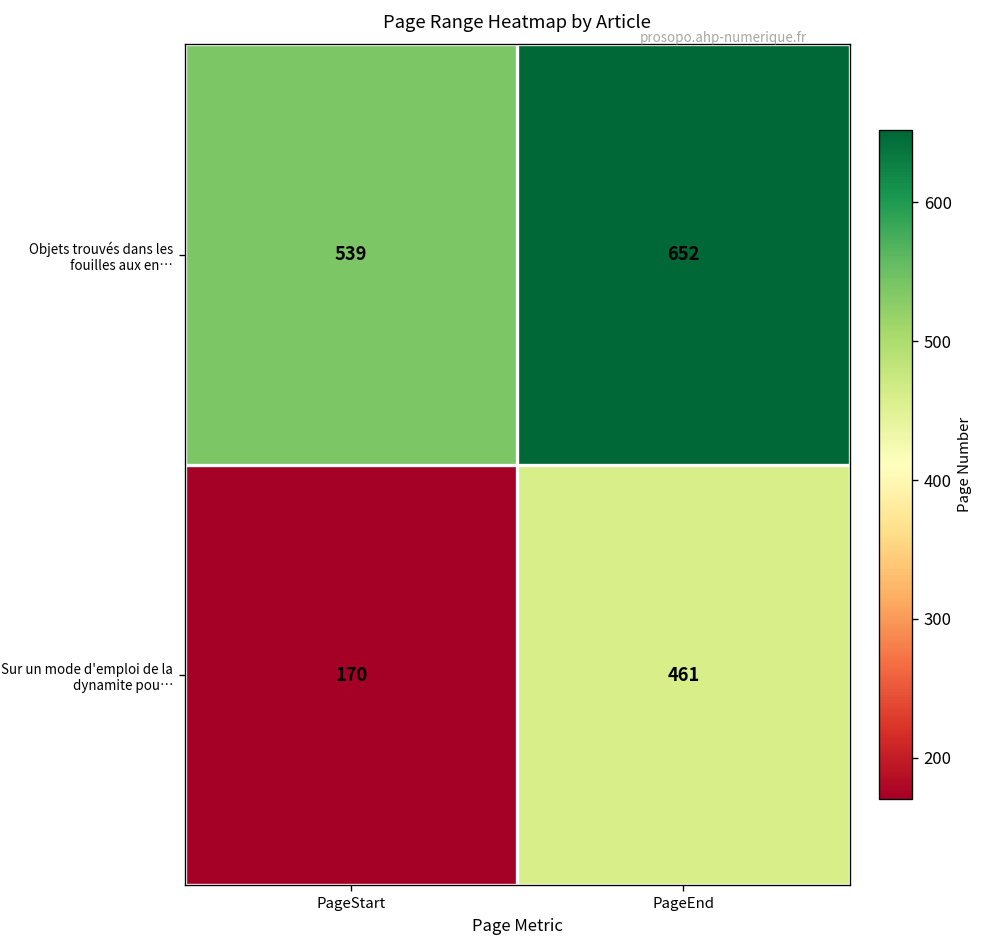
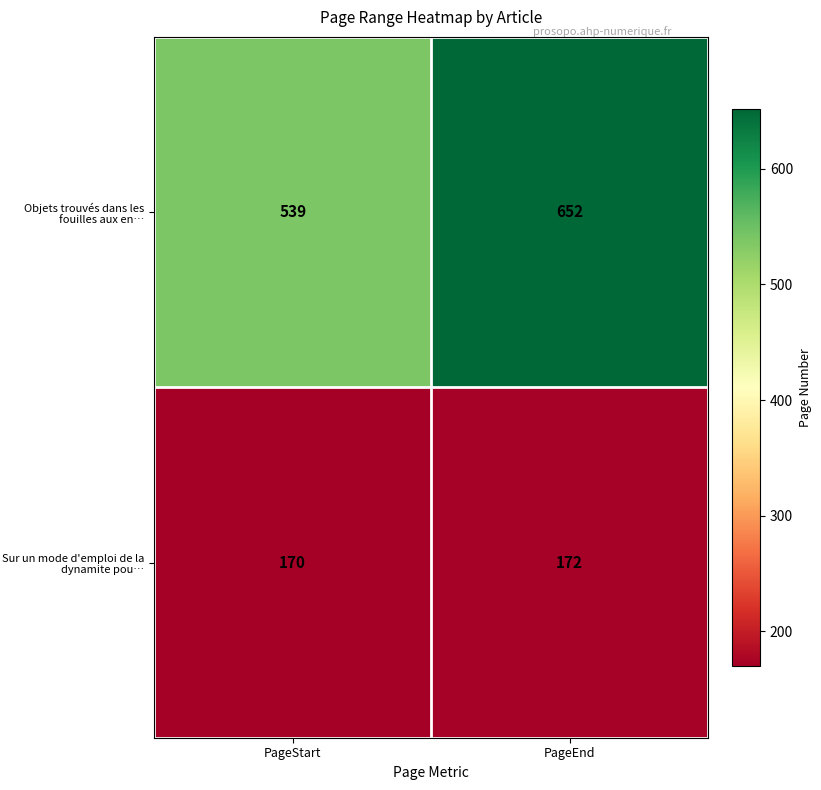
  {
    "Objets trouvés dans les fouilles aux en…": {
      "PageStart": 539,
      "PageEnd": 652
    },
    "Sur un mode d'emploi de la dynamite pou…": {
      "PageStart": 170,
-     "PageEnd": 461
+     "PageEnd": 172
    }
  }
